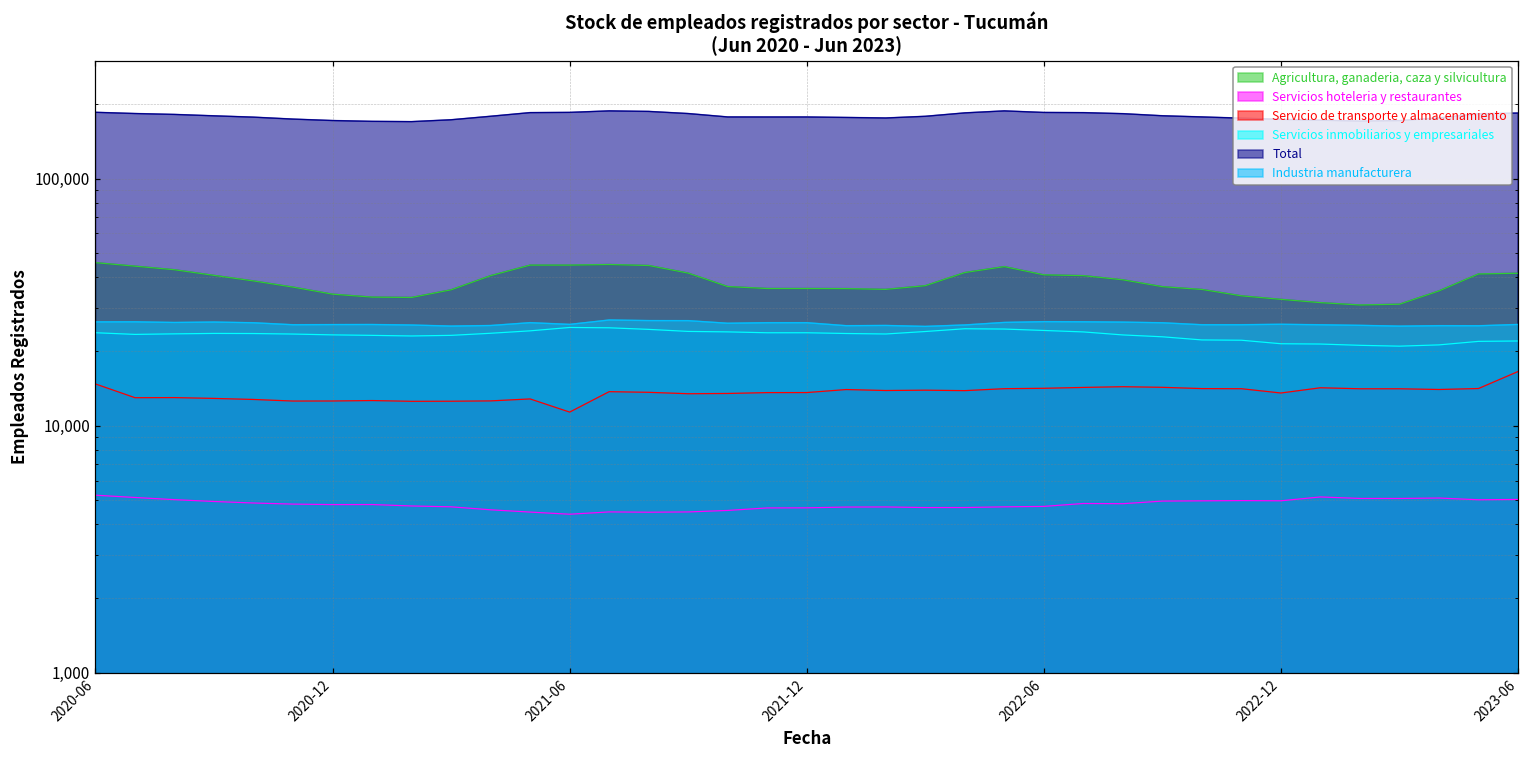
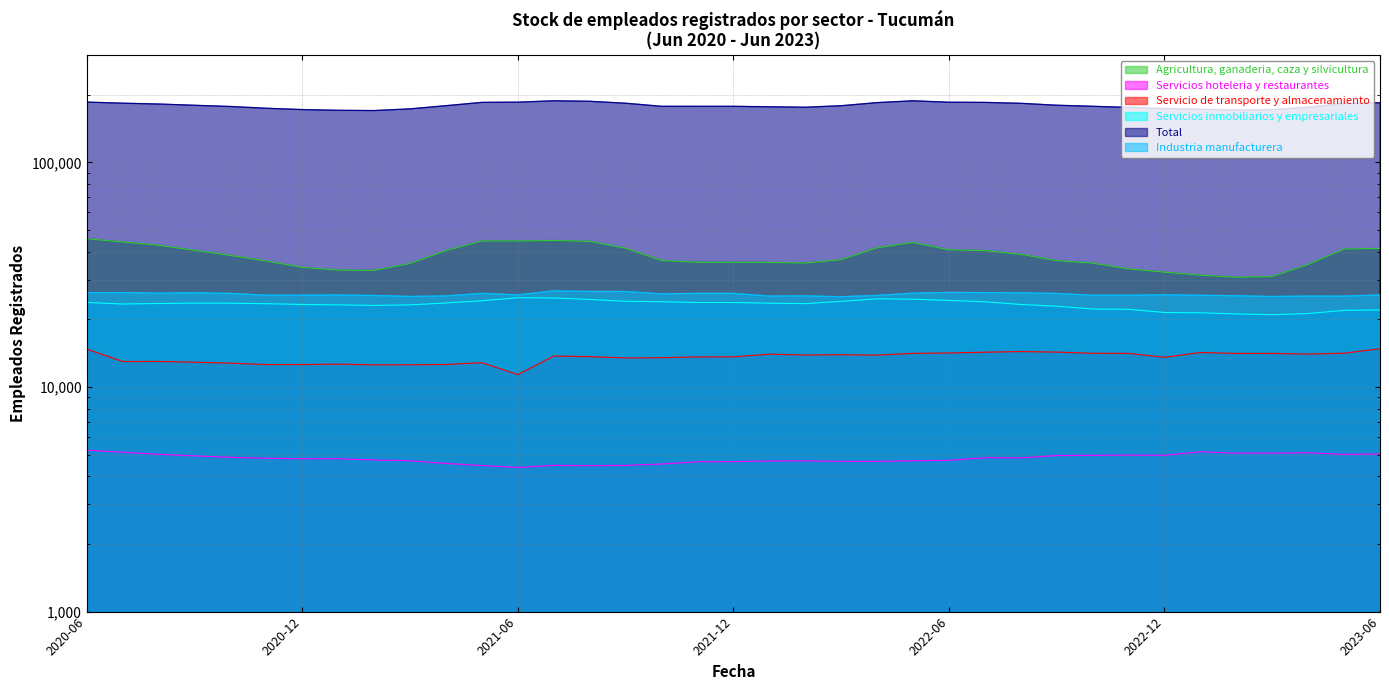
  {
    "Agricultura, ganaderia, caza y silvicultura": {
      "2020-06": "46,000",
      "2020-12": "34,000",
      "2021-06": "45,000",
      "2021-12": "36,000",
      "2022-06": "41,000",
      "2022-12": "32,000",
      "2023-06": "41,000"
    },
    "Servicios hoteleria y restaurantes": {
      "2020-06": "5,200",
      "2020-12": "4,800",
      "2021-06": "4,400",
      "2021-12": "4,700",
      "2022-06": "4,700",
      "2022-12": "5,000",
      "2023-06": "5,000"
    },
    "Servicio de transporte y almacenamiento": {
      "2020-06": "15,000",
      "2020-12": "13,000",
      "2021-06": "11,000",
      "2021-12": "14,000",
      "2022-06": "14,000",
      "2022-12": "14,000",
-     "2023-06": "17,000"
+     "2023-06": "15,000"
    },
    "Total": {
      "2020-06": "190,000",
      "2020-12": "170,000",
      "2021-06": "190,000",
      "2021-12": "180,000",
      "2022-06": "190,000",
      "2023-06": "180,000"
    }
  }
